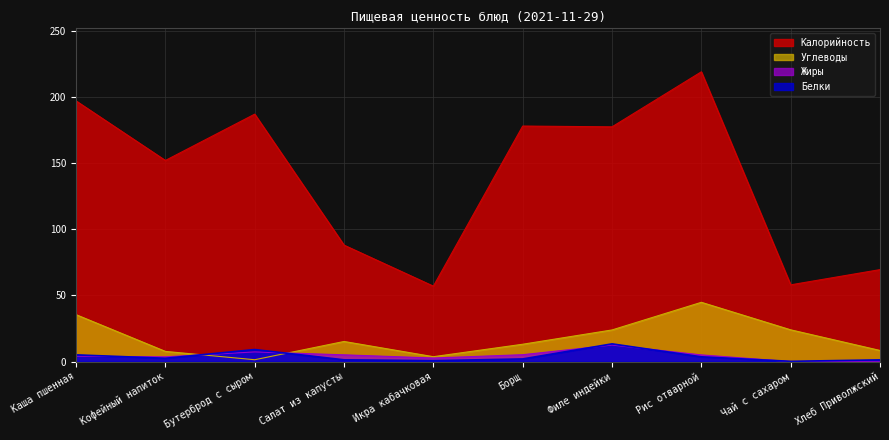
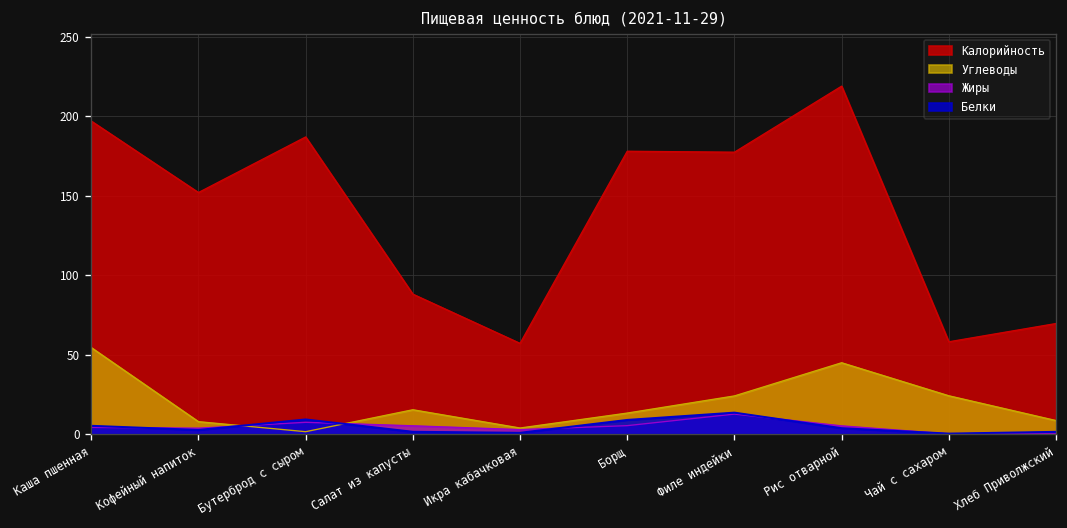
  {
    "Калорийность": {
      "Каша пшенная": 197,
      "Кофейный напиток": 152,
      "Бутерброд с сыром": 187,
      "Салат из капусты": 88,
      "Икра кабачковая": 57,
      "Борщ": 178,
      "Филе индейки": 177,
      "Рис отварной": 219,
      "Чай с сахаром": 58,
      "Хлеб Приволжский": 70
    },
    "Углеводы": {
-     "Каша пшенная": 35,
+     "Каша пшенная": 54,
      "Кофейный напиток": 8,
      "Бутерброд с сыром": 1,
      "Салат из капусты": 15,
      "Борщ": 13,
      "Филе индейки": 24,
      "Рис отварной": 45,
      "Чай с сахаром": 24,
      "Хлеб Приволжский": 8
    },
    "Жиры": {
      "Салат из капусты": 5,
      "Борщ": 5
    },
    "Белки": {
      "Салат из капусты": 1,
      "Икра кабачковая": 1,
-     "Борщ": 2
+     "Борщ": 9
    }
  }
